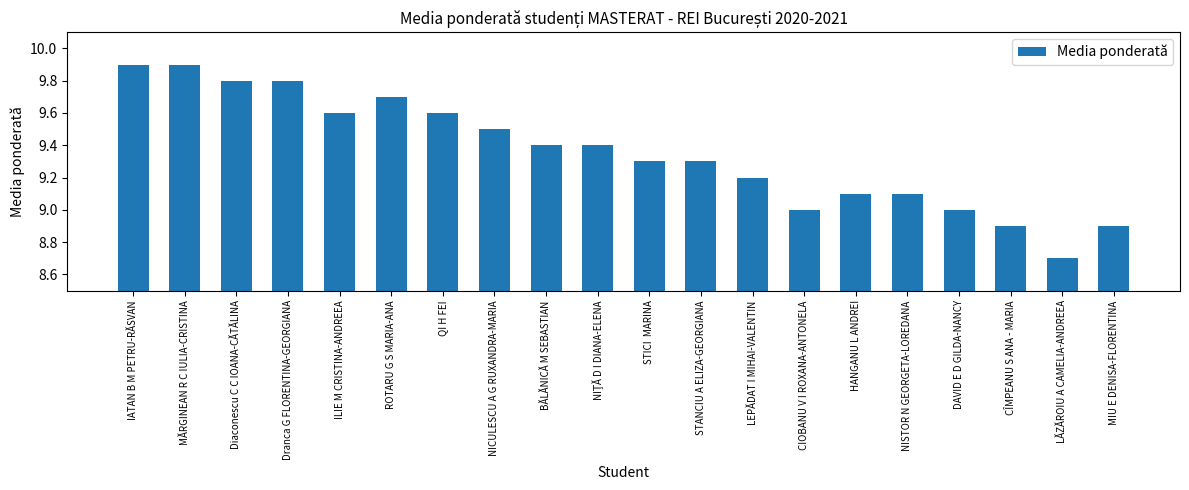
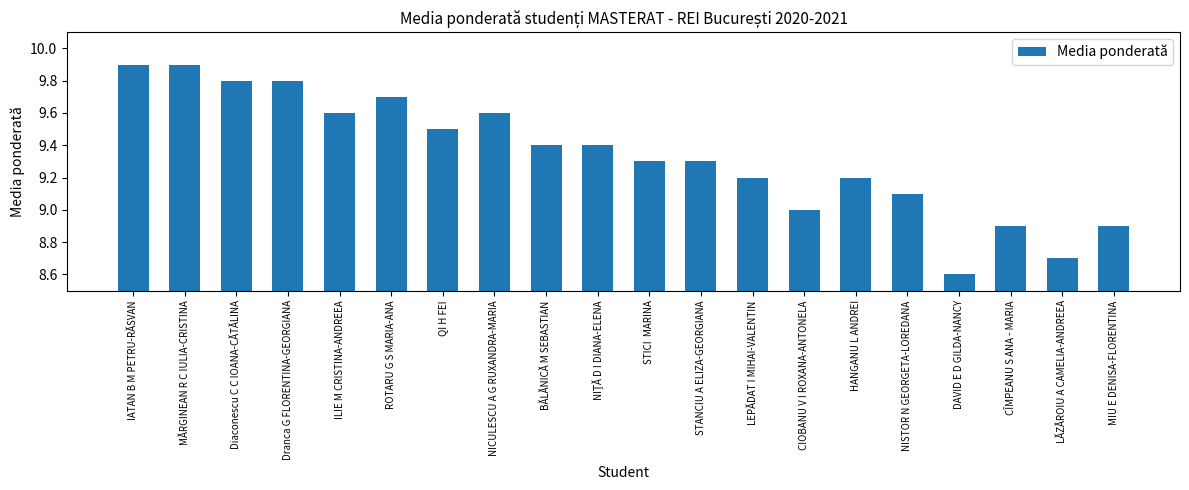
  {
    "IATAN B M PETRU-RĂSVAN": 9.9,
    "MĂRGINEAN R C IULIA-CRISTINA": 9.9,
    "Diaconescu C C IOANA-CĂTĂLINA": 9.8,
    "Dranca G FLORENTINA-GEORGIANA": 9.8,
    "ILIE M CRISTINA-ANDREEA": 9.6,
    "ROTARU G S MARIA-ANA": 9.7,
-   "QI H FEI": 9.6,
-   "NICULESCU A G RUXANDRA-MARIA": 9.5,
+   "QI H FEI": 9.5,
+   "NICULESCU A G RUXANDRA-MARIA": 9.6,
    "BĂLĂNICĂ M SEBASTIAN": 9.4,
    "NIŢĂ D I DIANA-ELENA": 9.4,
    "STICI MARINA": 9.3,
    "STANCIU A ELIZA-GEORGIANA": 9.3,
    "LEPĂDAT I MIHAI-VALENTIN": 9.2,
    "CIOBANU V I ROXANA-ANTONELA": 9.0,
-   "HANGANU L ANDREI": 9.1,
+   "HANGANU L ANDREI": 9.2,
    "NISTOR N GEORGETA-LOREDANA": 9.1,
-   "DAVID E D GILDA-NANCY": 9.0,
+   "DAVID E D GILDA-NANCY": 8.6,
    "CÎMPEANU S ANA - MARIA": 8.9,
    "LĂZĂROIU A CAMELIA-ANDREEA": 8.7,
    "MIU E DENISA-FLORENTINA": 8.9
  }
